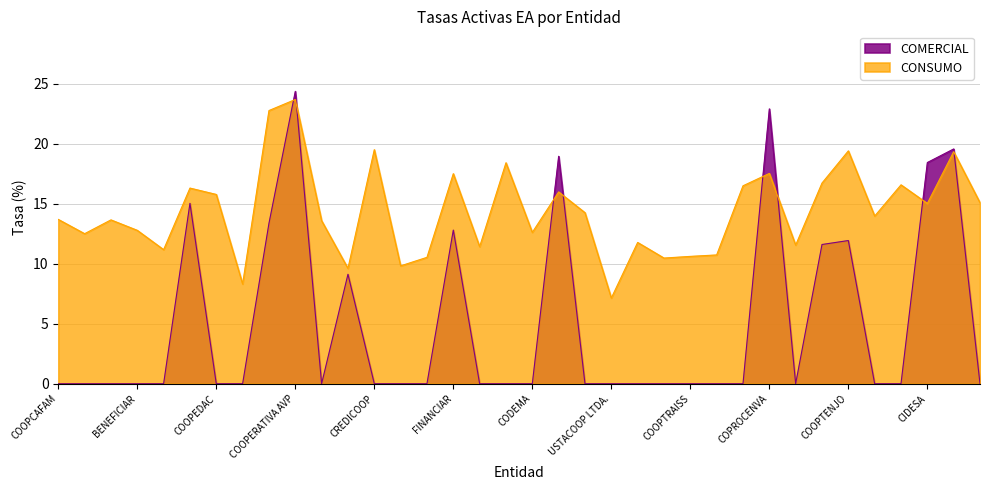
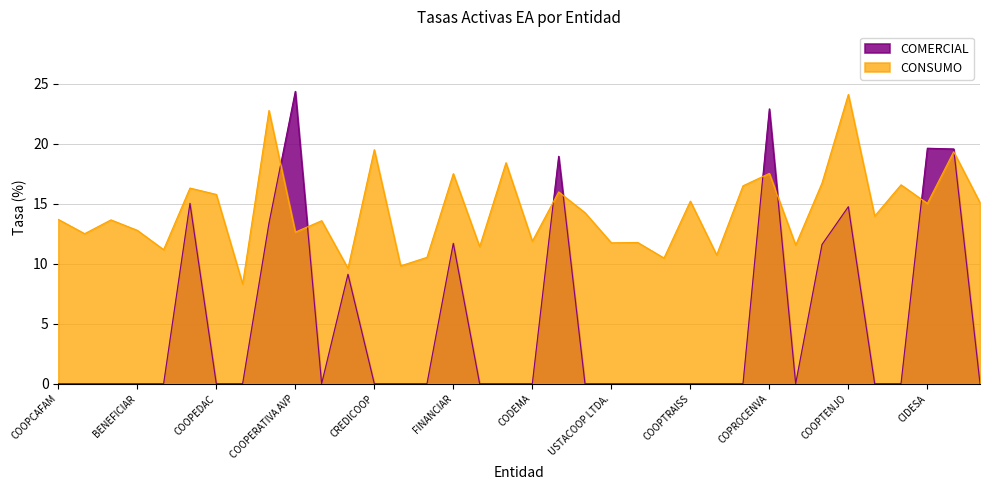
  {
    "COMERCIAL": {
      "COOPCAFAM": 0.0,
      "BENEFICIAR": 0.0,
      "COOPEDAC": 0.0,
      "COOPERATIVA AVP": 24.4,
      "CREDICOOP": 0.0,
-     "FINANCIAR": 12.8,
+     "FINANCIAR": 11.7,
      "CODEMA": 0.0,
      "USTACOOP LTDA.": 0.0,
      "COOPTRAISS": 0.0,
      "COPROCENVA": 22.9,
-     "COOPTENJO": 11.9,
-     "CIDESA": 18.4
+     "COOPTENJO": 14.8,
+     "CIDESA": 19.6
    },
    "CONSUMO": {
      "COOPCAFAM": 13.7,
      "BENEFICIAR": 12.8,
      "COOPEDAC": 15.8,
-     "COOPERATIVA AVP": 23.7,
+     "COOPERATIVA AVP": 12.6,
      "CREDICOOP": 19.5,
      "FINANCIAR": 17.5,
-     "CODEMA": 12.6,
-     "USTACOOP LTDA.": 7.1,
-     "COOPTRAISS": 10.6,
+     "CODEMA": 11.9,
+     "USTACOOP LTDA.": 11.7,
+     "COOPTRAISS": 15.2,
      "COPROCENVA": 17.5,
-     "COOPTENJO": 19.4,
+     "COOPTENJO": 24.1,
      "CIDESA": 15.0
    }
  }
